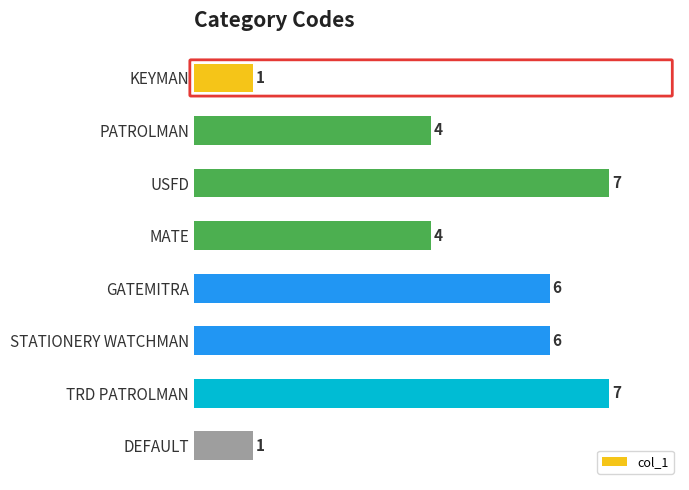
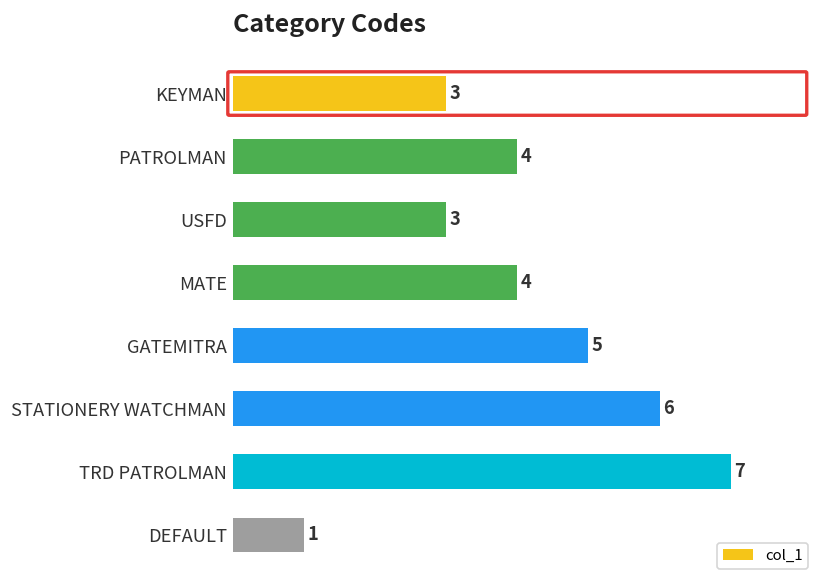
  {
-   "KEYMAN": 1,
+   "KEYMAN": 3,
    "PATROLMAN": 4,
-   "USFD": 7,
+   "USFD": 3,
    "MATE": 4,
-   "GATEMITRA": 6,
+   "GATEMITRA": 5,
    "STATIONERY WATCHMAN": 6,
    "TRD PATROLMAN": 7,
    "DEFAULT": 1
  }
